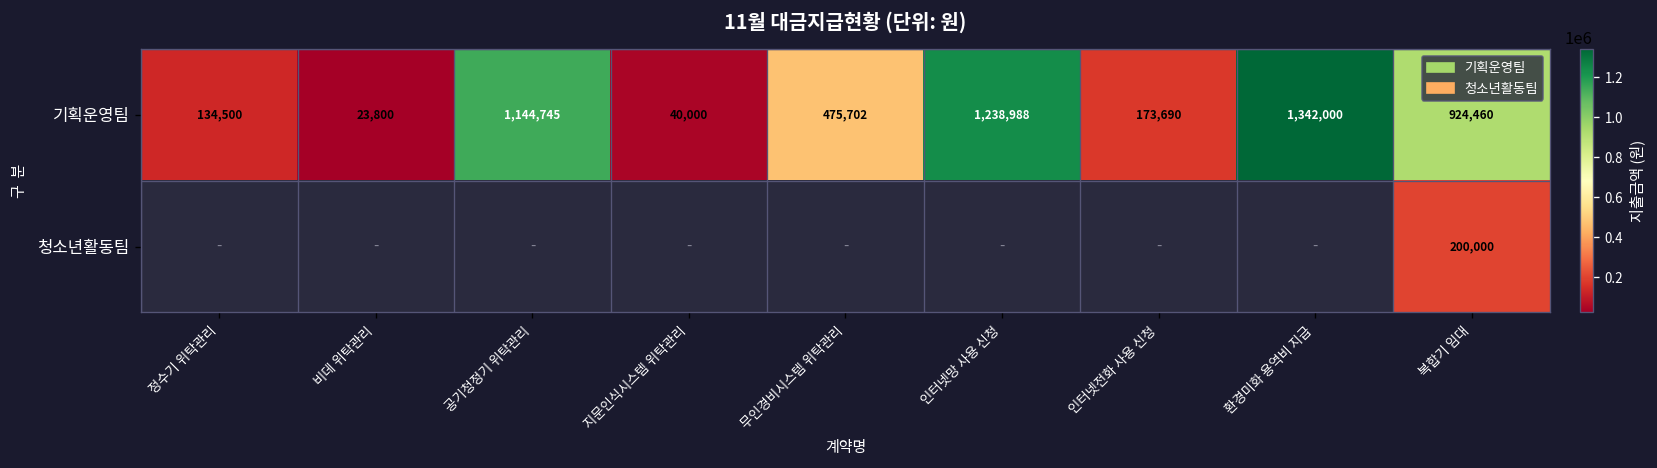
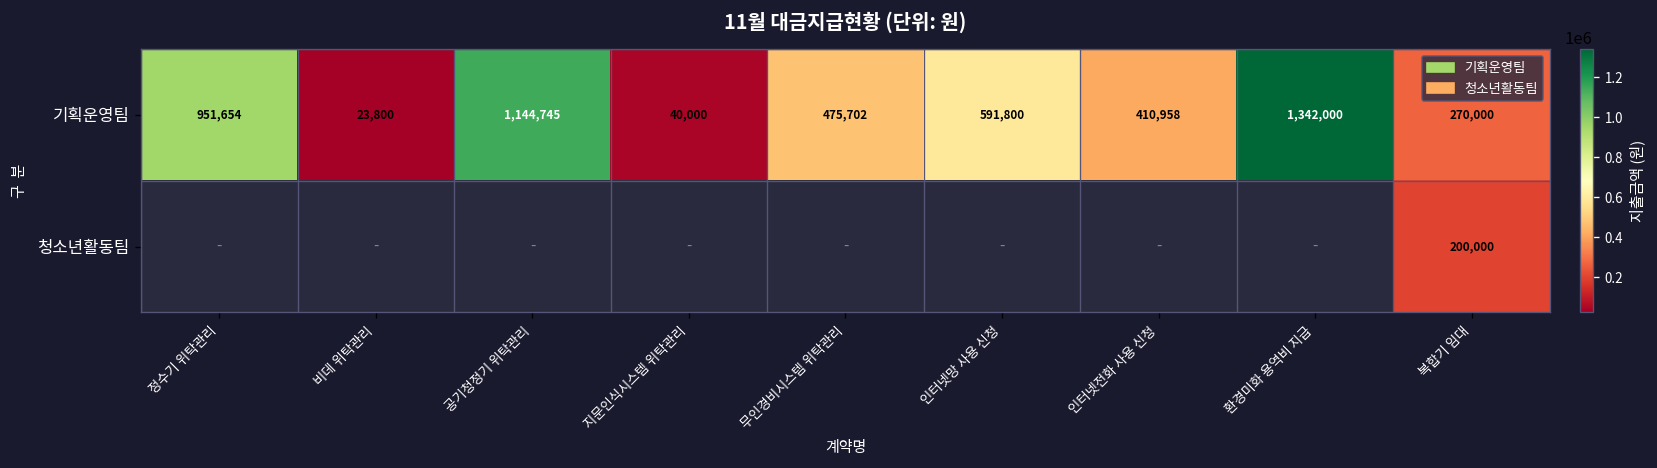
  {
    "기획운영팀": {
-     "정수기 위탁관리": "134,500",
+     "정수기 위탁관리": "951,654",
      "비데 위탁관리": "23,800",
      "공기청정기 위탁관리": "1,144,745",
      "지문인식시스템 위탁관리": "40,000",
      "무인경비시스템 위탁관리": "475,702",
-     "인터넷망 사용 신청": "1,238,988",
-     "인터넷전화 사용 신청": "173,690",
+     "인터넷망 사용 신청": "591,800",
+     "인터넷전화 사용 신청": "410,958",
      "환경미화 용역비 지급": "1,342,000",
-     "복합기 임대": "924,460"
+     "복합기 임대": "270,000"
    },
    "청소년활동팀": {
      "복합기 임대": "200,000"
    }
  }
